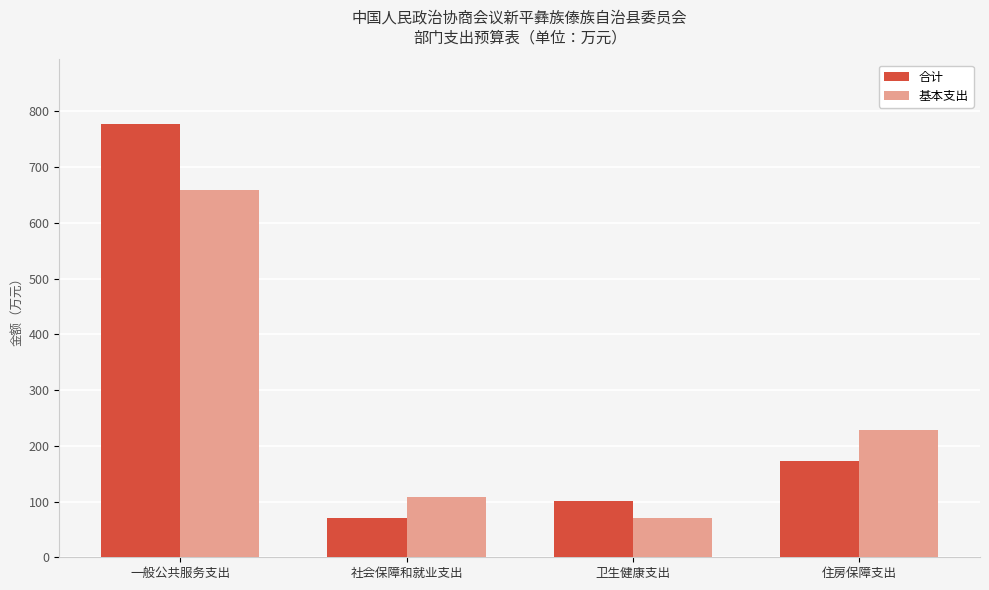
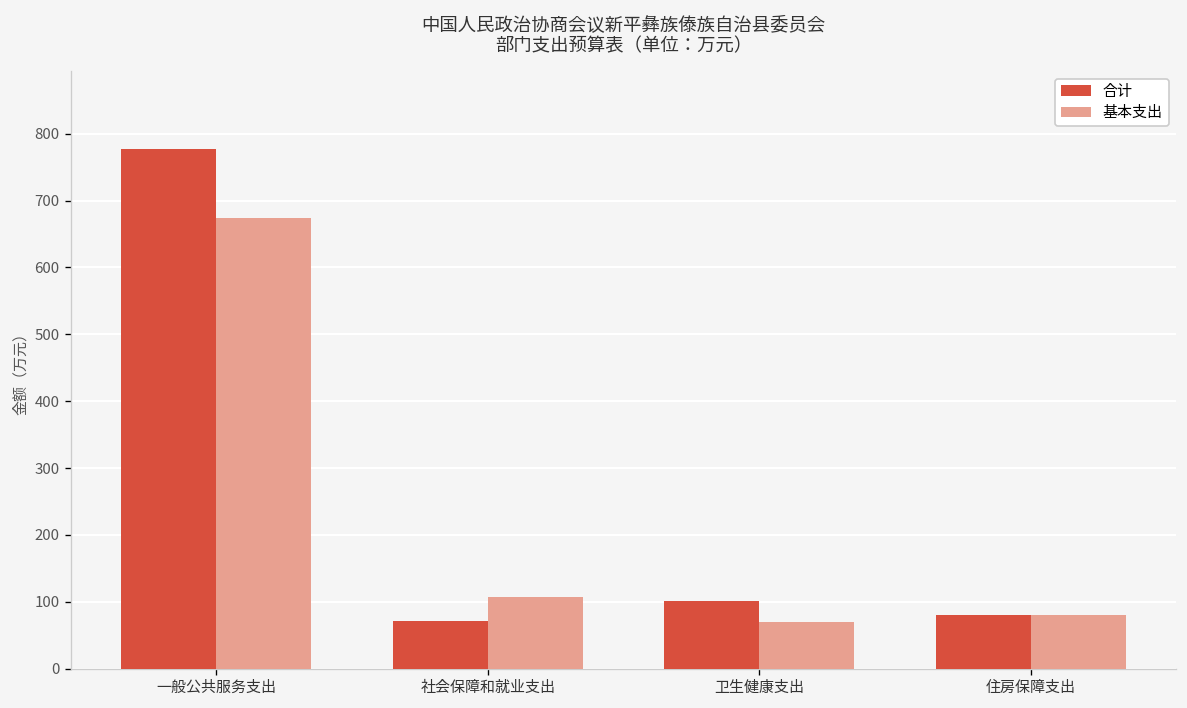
  {
    "合计": {
      "一般公共服务支出": 780,
      "社会保障和就业支出": 70,
      "卫生健康支出": 100,
-     "住房保障支出": 170
+     "住房保障支出": 80
    },
    "基本支出": {
-     "一般公共服务支出": 660,
+     "一般公共服务支出": 670,
      "社会保障和就业支出": 110,
      "卫生健康支出": 70,
-     "住房保障支出": 230
+     "住房保障支出": 80
    }
  }
